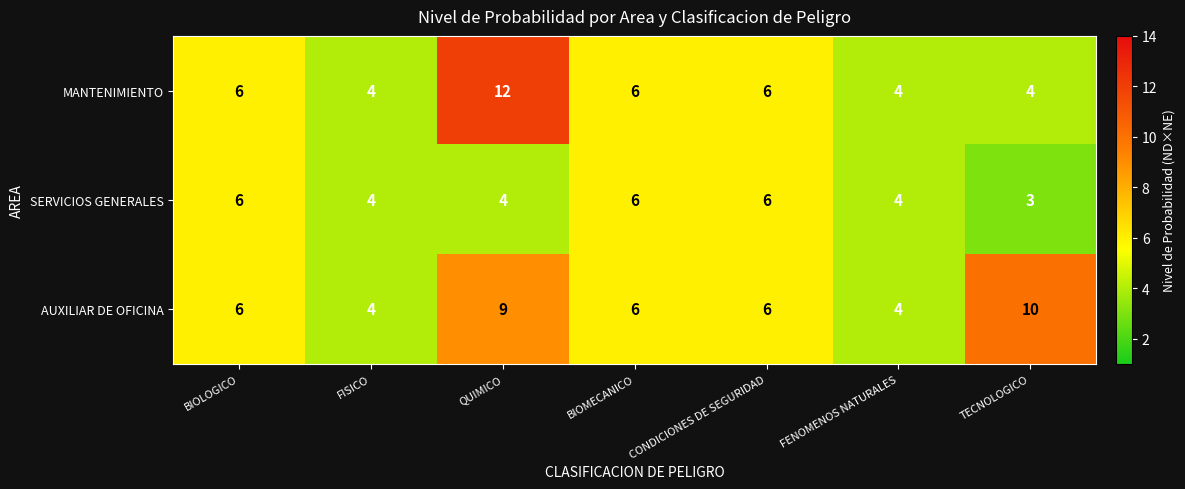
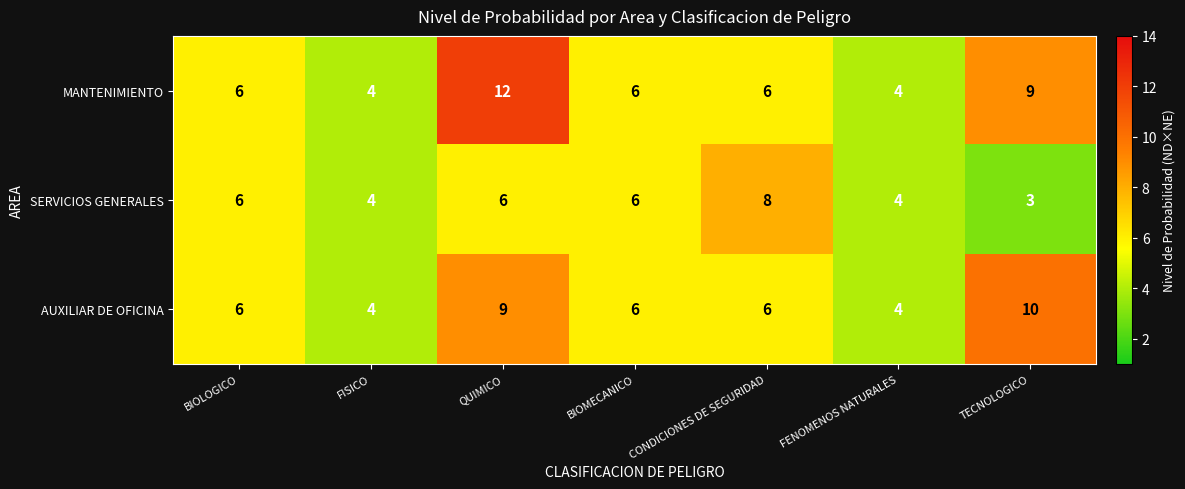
  {
    "MANTENIMIENTO": {
      "BIOLOGICO": 6,
      "FISICO": 4,
      "QUIMICO": 12,
      "BIOMECANICO": 6,
      "CONDICIONES DE SEGURIDAD": 6,
      "FENOMENOS NATURALES": 4,
-     "TECNOLOGICO": 4
+     "TECNOLOGICO": 9
    },
    "SERVICIOS GENERALES": {
      "BIOLOGICO": 6,
      "FISICO": 4,
-     "QUIMICO": 4,
+     "QUIMICO": 6,
      "BIOMECANICO": 6,
-     "CONDICIONES DE SEGURIDAD": 6,
+     "CONDICIONES DE SEGURIDAD": 8,
      "FENOMENOS NATURALES": 4,
      "TECNOLOGICO": 3
    },
    "AUXILIAR DE OFICINA": {
      "BIOLOGICO": 6,
      "FISICO": 4,
      "QUIMICO": 9,
      "BIOMECANICO": 6,
      "CONDICIONES DE SEGURIDAD": 6,
      "FENOMENOS NATURALES": 4,
      "TECNOLOGICO": 10
    }
  }
